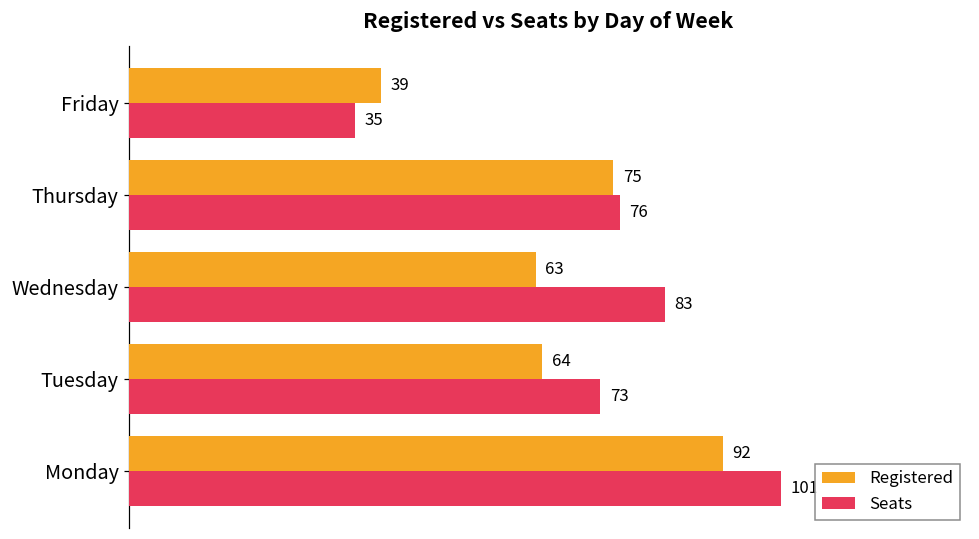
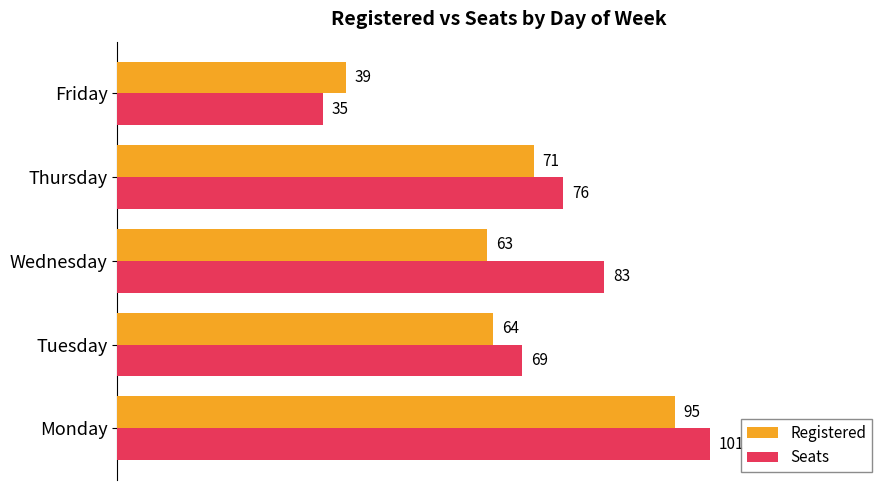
  {
    "Registered": {
      "Friday": 39,
-     "Thursday": 75,
+     "Thursday": 71,
      "Wednesday": 63,
      "Tuesday": 64,
-     "Monday": 92
+     "Monday": 95
    },
    "Seats": {
      "Friday": 35,
      "Thursday": 76,
      "Wednesday": 83,
-     "Tuesday": 73
+     "Tuesday": 69
    }
  }
